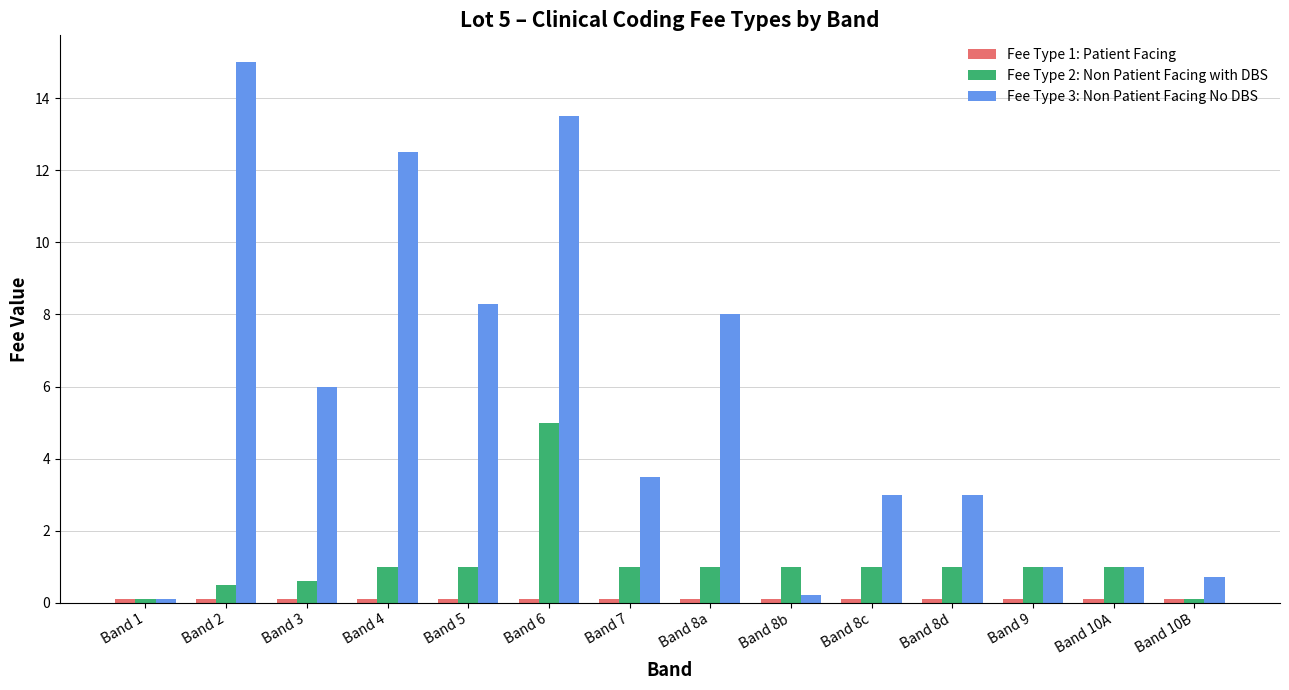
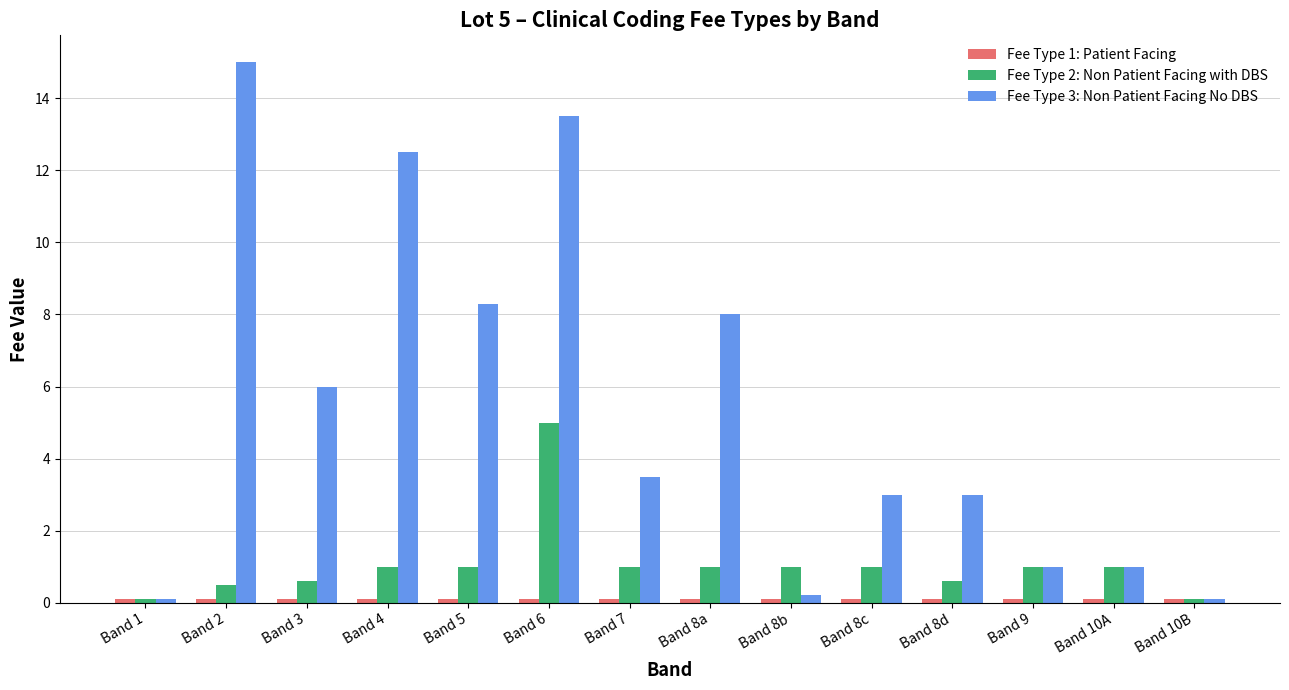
  {
    "Fee Type 1: Patient Facing": {
      "Band 1": 0.1,
      "Band 2": 0.1,
      "Band 3": 0.1,
      "Band 4": 0.1,
      "Band 5": 0.1,
      "Band 6": 0.1,
      "Band 7": 0.1,
      "Band 8a": 0.1,
      "Band 8b": 0.1,
      "Band 8c": 0.1,
      "Band 8d": 0.1,
      "Band 9": 0.1,
      "Band 10A": 0.1,
      "Band 10B": 0.1
    },
    "Fee Type 2: Non Patient Facing with DBS": {
      "Band 1": 0.1,
      "Band 2": 0.5,
      "Band 3": 0.6,
      "Band 4": 1.0,
      "Band 5": 1.0,
      "Band 6": 5.0,
      "Band 7": 1.0,
      "Band 8a": 1.0,
      "Band 8b": 1.0,
      "Band 8c": 1.0,
-     "Band 8d": 1.0,
+     "Band 8d": 0.6,
      "Band 9": 1.0,
      "Band 10A": 1.0,
      "Band 10B": 0.1
    },
    "Fee Type 3: Non Patient Facing No DBS": {
      "Band 1": 0.1,
      "Band 2": 15.0,
      "Band 3": 6.0,
      "Band 4": 12.5,
      "Band 5": 8.3,
      "Band 6": 13.5,
      "Band 7": 3.5,
      "Band 8a": 8.0,
      "Band 8b": 0.2,
      "Band 8c": 3.0,
      "Band 8d": 3.0,
      "Band 9": 1.0,
      "Band 10A": 1.0,
-     "Band 10B": 0.7
+     "Band 10B": 0.1
    }
  }
